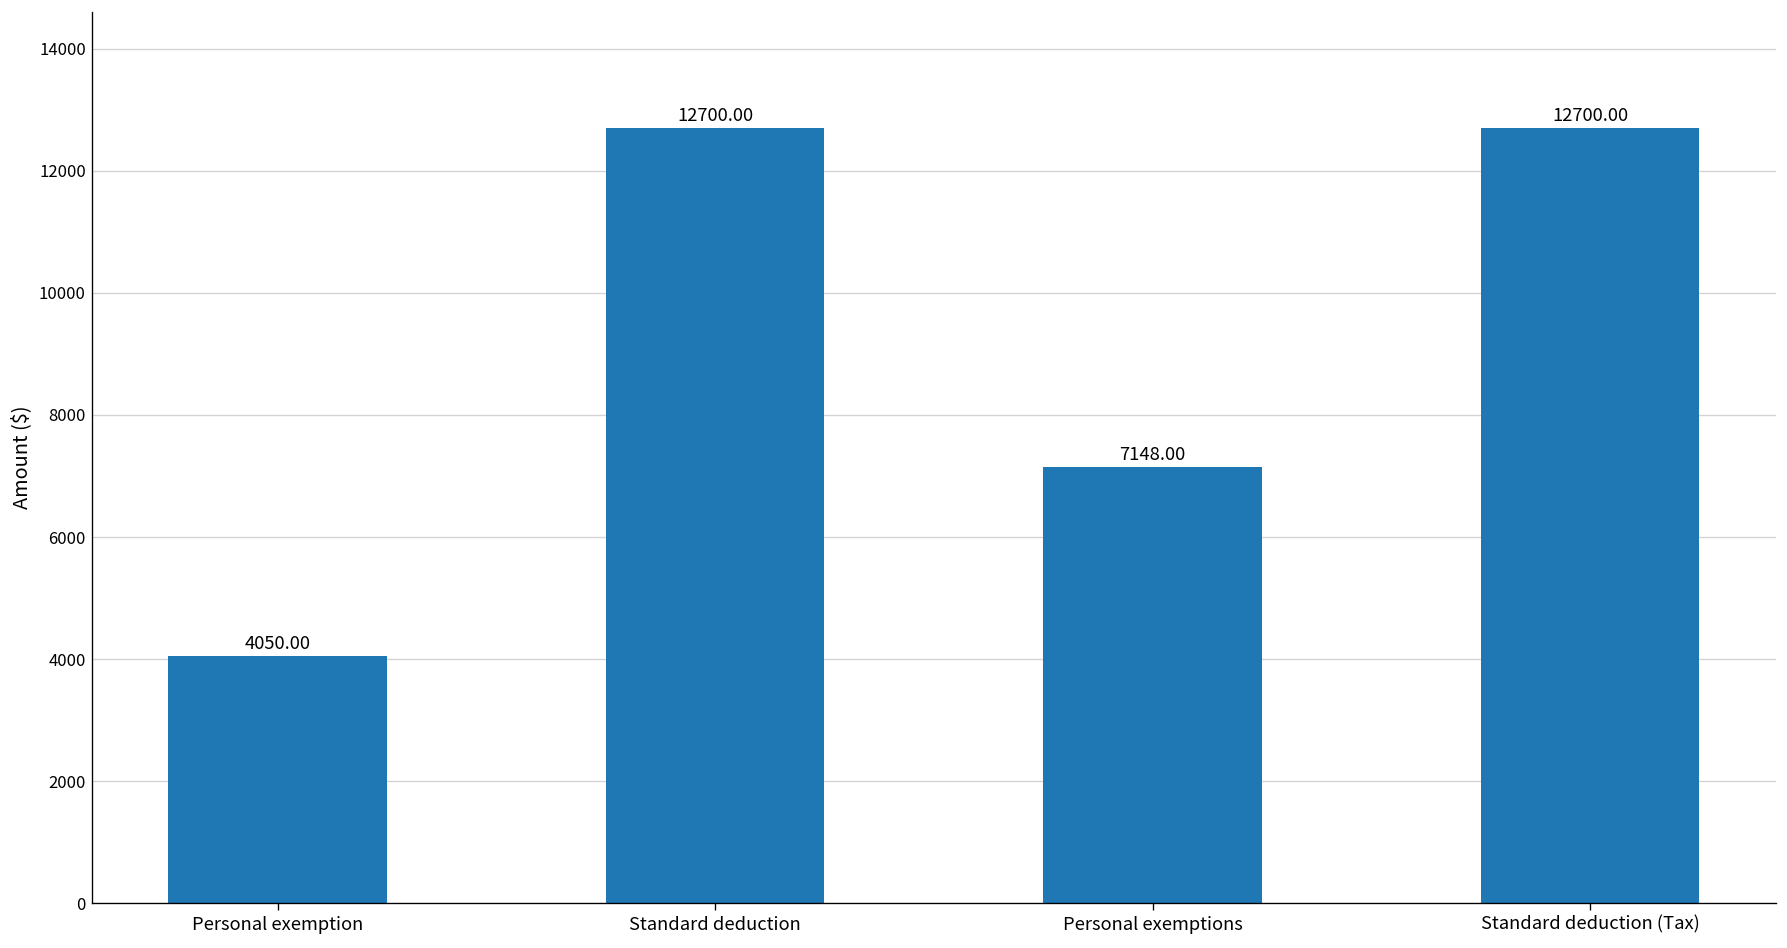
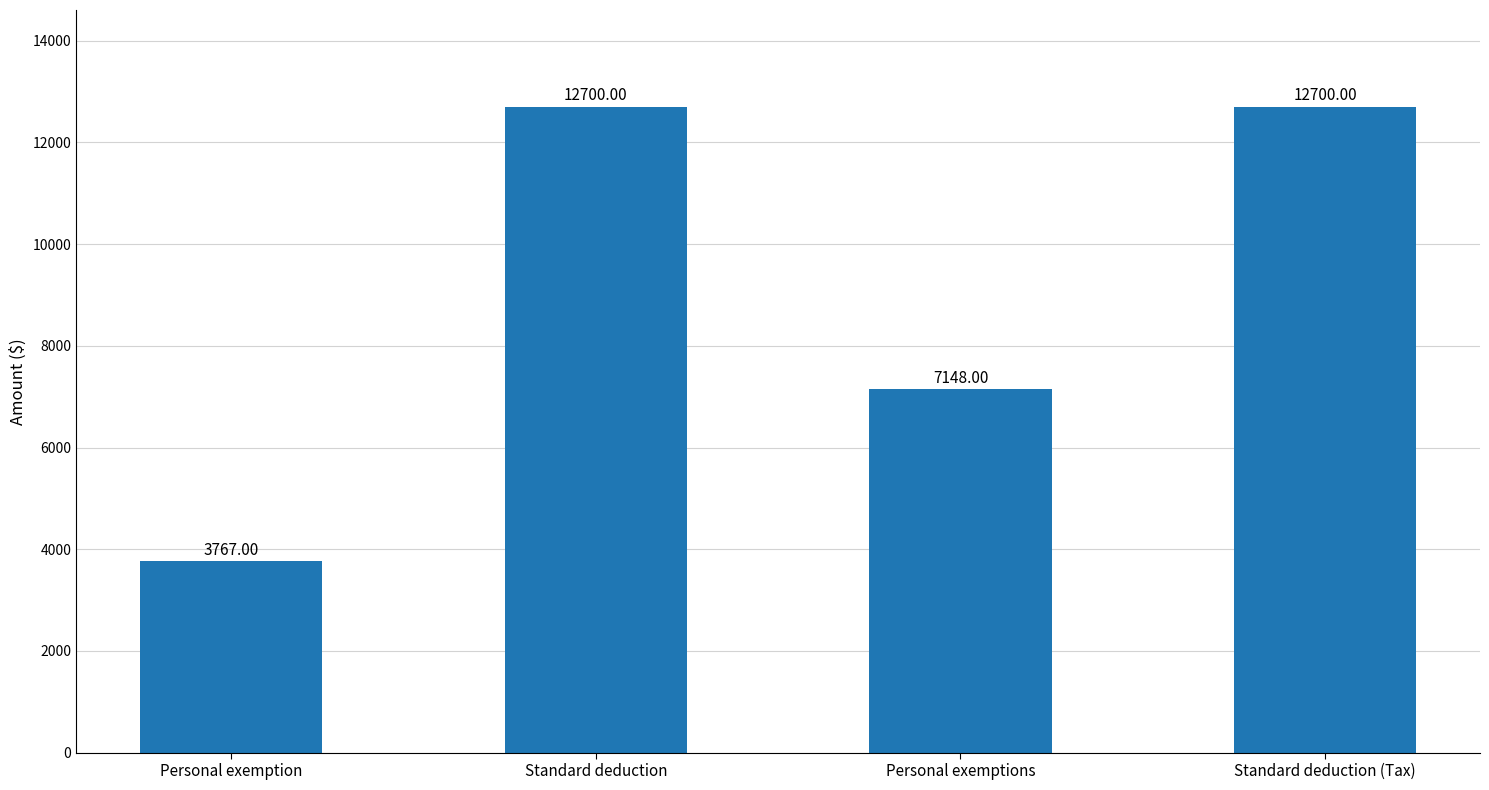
  {
-   "Personal exemption": 4050.00,
+   "Personal exemption": 3767.00,
    "Standard deduction": 12700.00,
    "Personal exemptions": 7148.00,
    "Standard deduction (Tax)": 12700.00
  }
